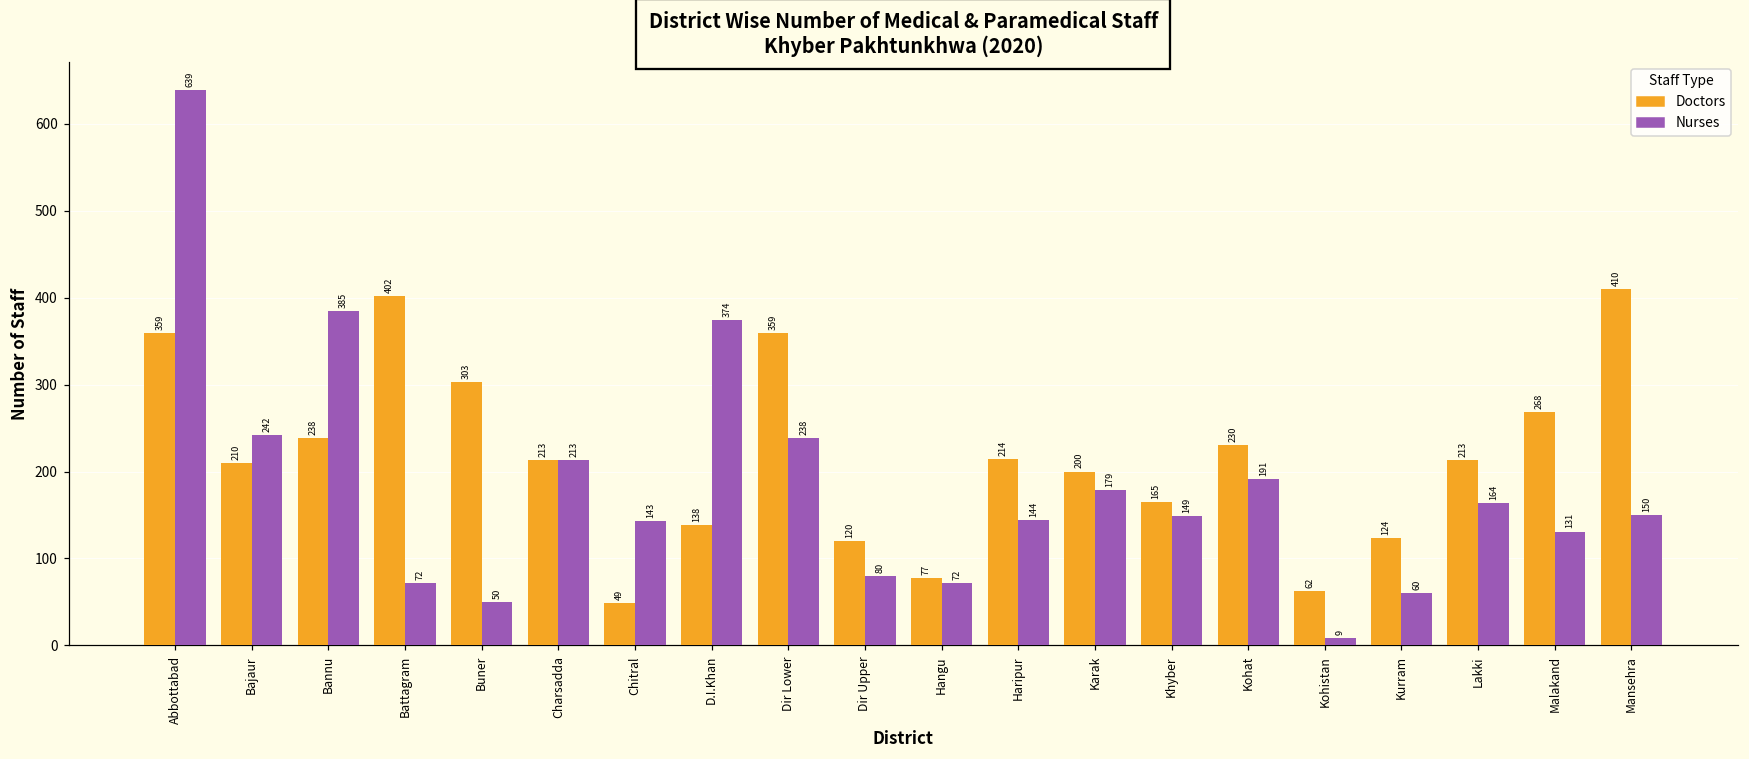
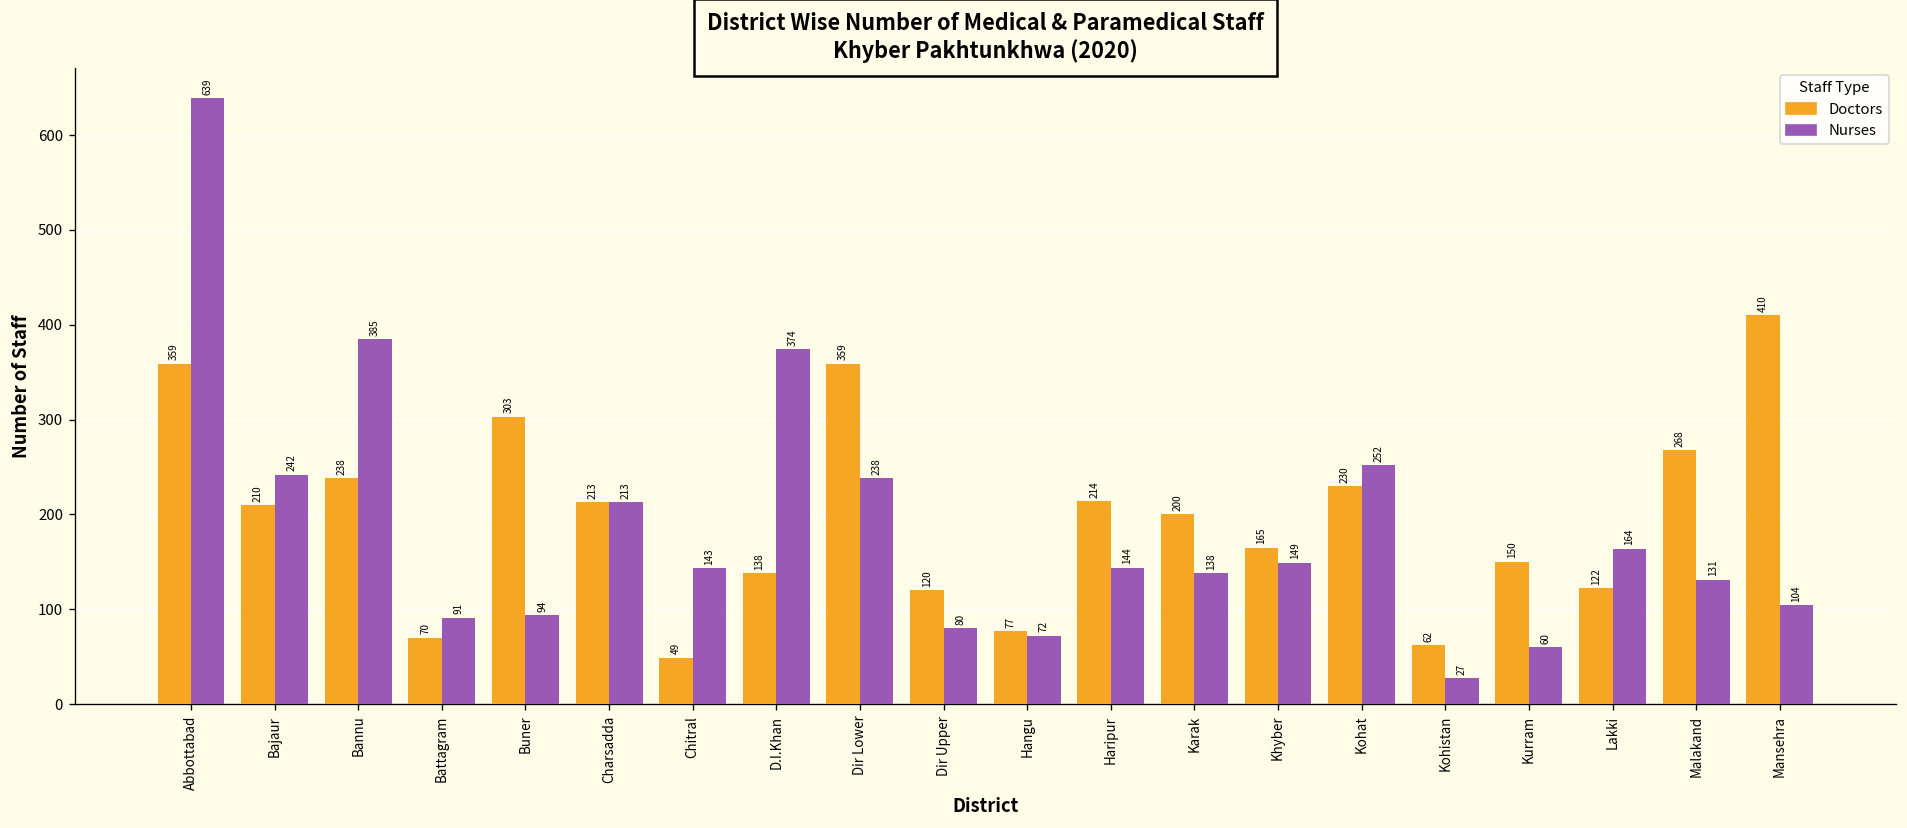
  {
    "Doctors": {
      "Abbottabad": 359,
      "Bajaur": 210,
      "Bannu": 238,
-     "Battagram": 402,
+     "Battagram": 70,
      "Buner": 303,
      "Charsadda": 213,
      "Chitral": 49,
      "D.I.Khan": 138,
      "Dir Lower": 359,
      "Dir Upper": 120,
      "Hangu": 77,
      "Haripur": 214,
      "Karak": 200,
      "Khyber": 165,
      "Kohat": 230,
      "Kohistan": 62,
-     "Kurram": 124,
-     "Lakki": 213,
+     "Kurram": 150,
+     "Lakki": 122,
      "Malakand": 268,
      "Mansehra": 410
    },
    "Nurses": {
      "Abbottabad": 639,
      "Bajaur": 242,
      "Bannu": 385,
-     "Battagram": 72,
-     "Buner": 50,
+     "Battagram": 91,
+     "Buner": 94,
      "Charsadda": 213,
      "Chitral": 143,
      "D.I.Khan": 374,
      "Dir Lower": 238,
      "Dir Upper": 80,
      "Hangu": 72,
      "Haripur": 144,
-     "Karak": 179,
+     "Karak": 138,
      "Khyber": 149,
-     "Kohat": 191,
-     "Kohistan": 9,
+     "Kohat": 252,
+     "Kohistan": 27,
      "Kurram": 60,
      "Lakki": 164,
      "Malakand": 131,
-     "Mansehra": 150
+     "Mansehra": 104
    }
  }
